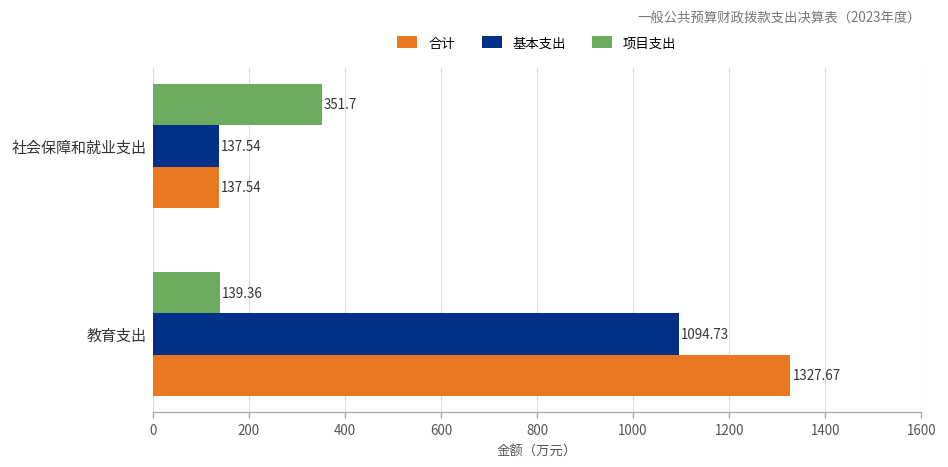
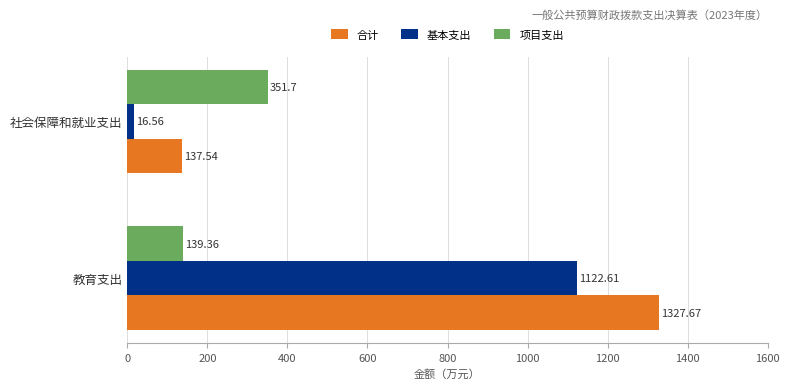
  {
    "合计": {
      "社会保障和就业支出": 137.54,
      "教育支出": 1327.67
    },
    "基本支出": {
-     "社会保障和就业支出": 137.54,
-     "教育支出": 1094.73
+     "社会保障和就业支出": 16.56,
+     "教育支出": 1122.61
    },
    "项目支出": {
      "社会保障和就业支出": 351.7,
      "教育支出": 139.36
    }
  }
